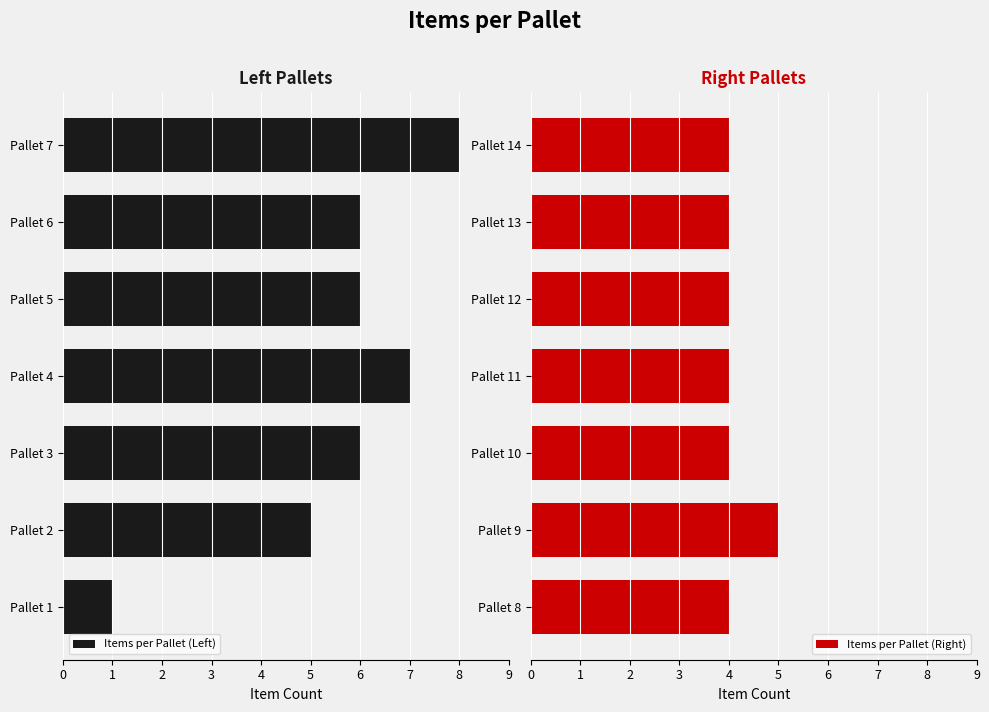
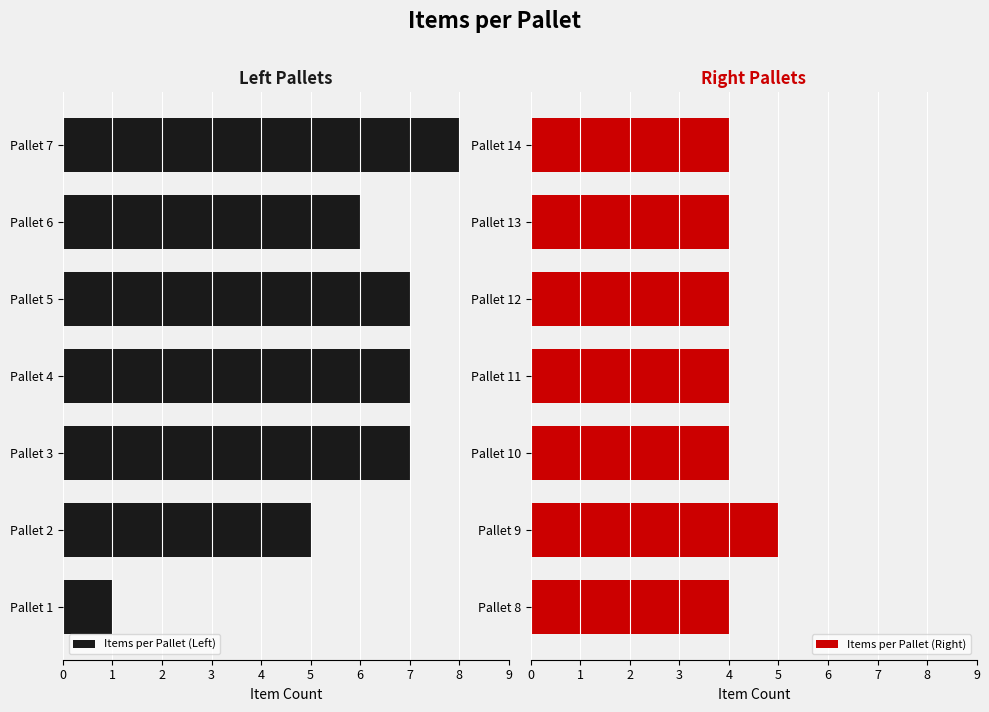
  {
    "Left Pallets": {
      "Pallet 7": 8,
      "Pallet 6": 6,
-     "Pallet 5": 6,
+     "Pallet 5": 7,
      "Pallet 4": 7,
-     "Pallet 3": 6,
+     "Pallet 3": 7,
      "Pallet 2": 5,
      "Pallet 1": 1
    }
  }
